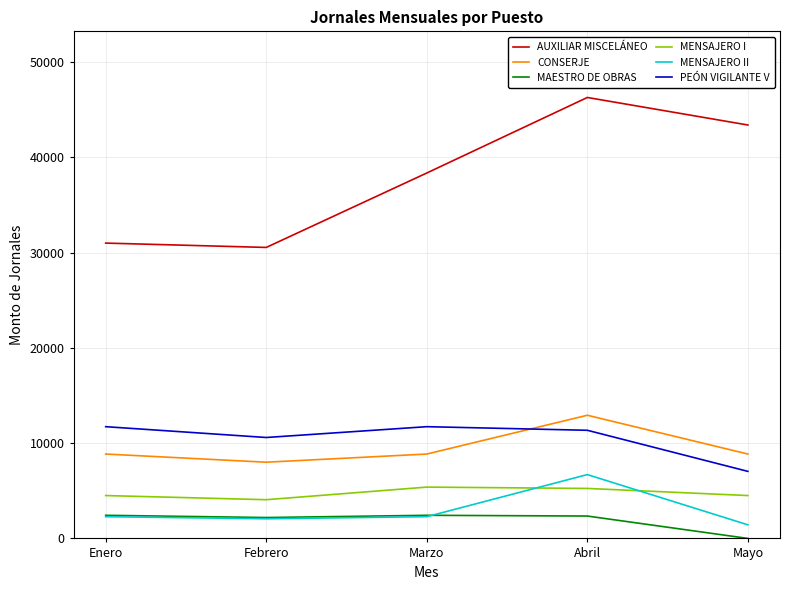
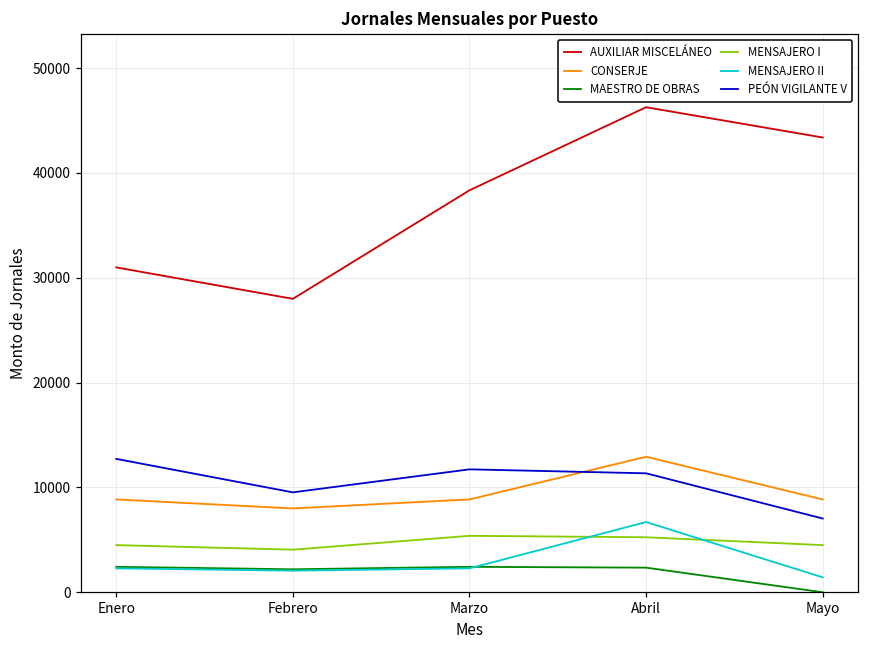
  {
    "AUXILIAR MISCELÁNEO": {
      "Enero": 31000,
-     "Febrero": 31000,
+     "Febrero": 28000,
      "Marzo": 38000,
      "Abril": 46000,
      "Mayo": 43000
    },
    "CONSERJE": {
      "Enero": 9000,
      "Febrero": 8000,
      "Marzo": 9000,
      "Abril": 13000,
      "Mayo": 9000
    },
    "MAESTRO DE OBRAS": {
      "Abril": 2000,
      "Mayo": 0
    },
    "MENSAJERO I": {
      "Enero": 4000,
      "Febrero": 4000,
      "Marzo": 5000,
      "Abril": 5000,
      "Mayo": 4000
    },
    "MENSAJERO II": {
      "Abril": 7000,
      "Mayo": 1000
    },
    "PEÓN VIGILANTE V": {
-     "Enero": 12000,
-     "Febrero": 11000,
+     "Enero": 13000,
+     "Febrero": 10000,
      "Marzo": 12000,
      "Abril": 11000,
      "Mayo": 7000
    }
  }
